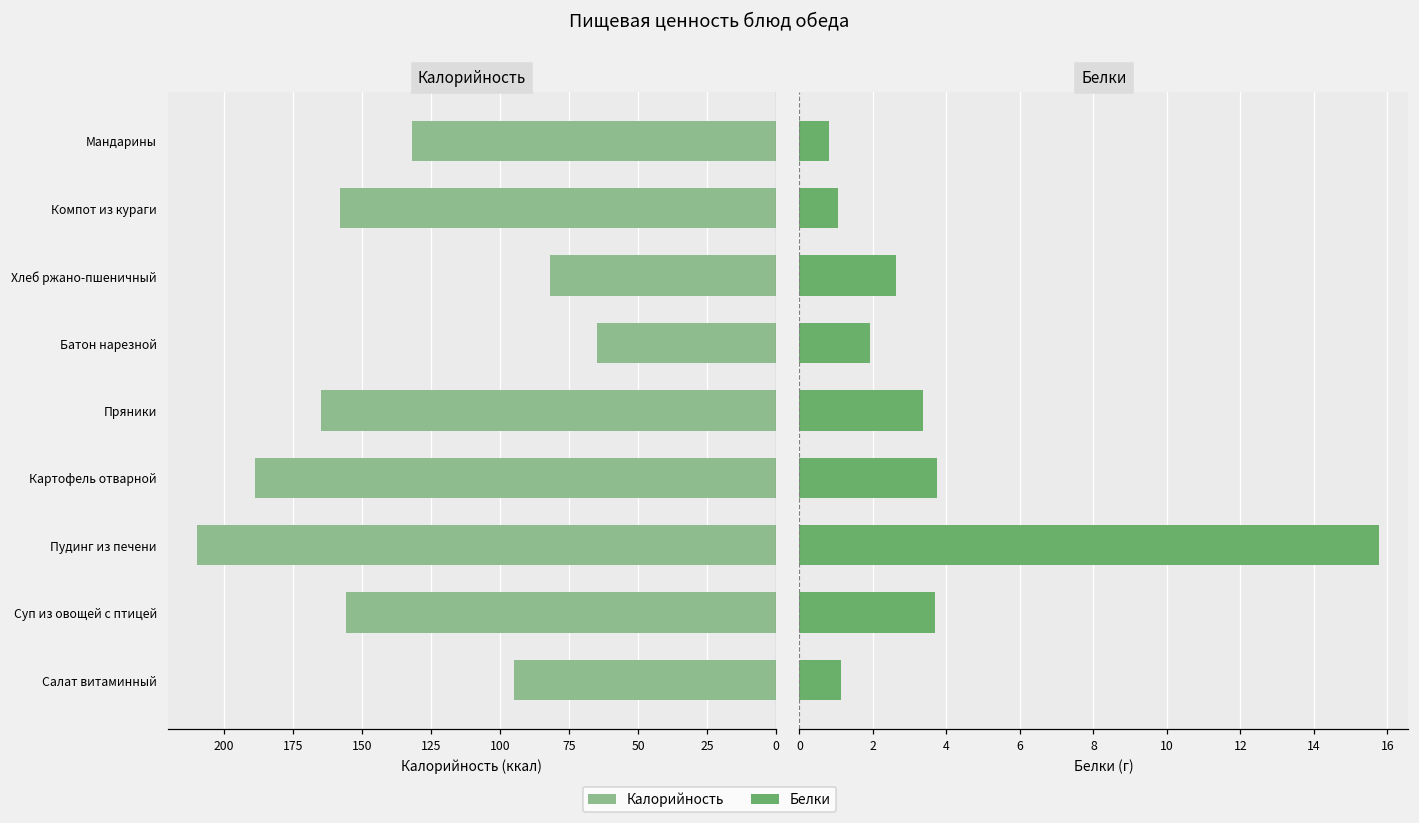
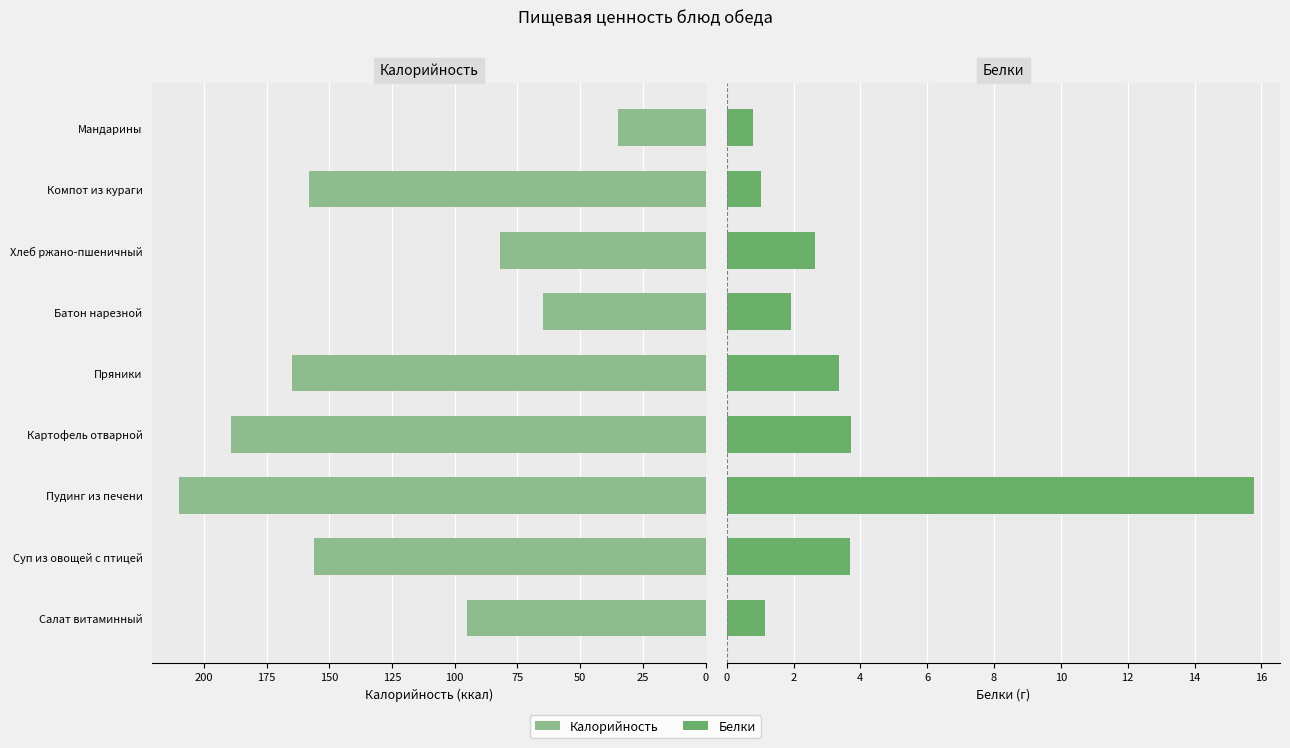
  {
    "Калорийность": {
-     "Мандарины": 132,
+     "Мандарины": 35,
      "Компот из кураги": 158,
      "Хлеб ржано-пшеничный": 82,
      "Батон нарезной": 65,
      "Пряники": 165,
      "Картофель отварной": 189,
      "Пудинг из печени": 210,
      "Суп из овощей с птицей": 156,
      "Салат витаминный": 95
    }
  }
